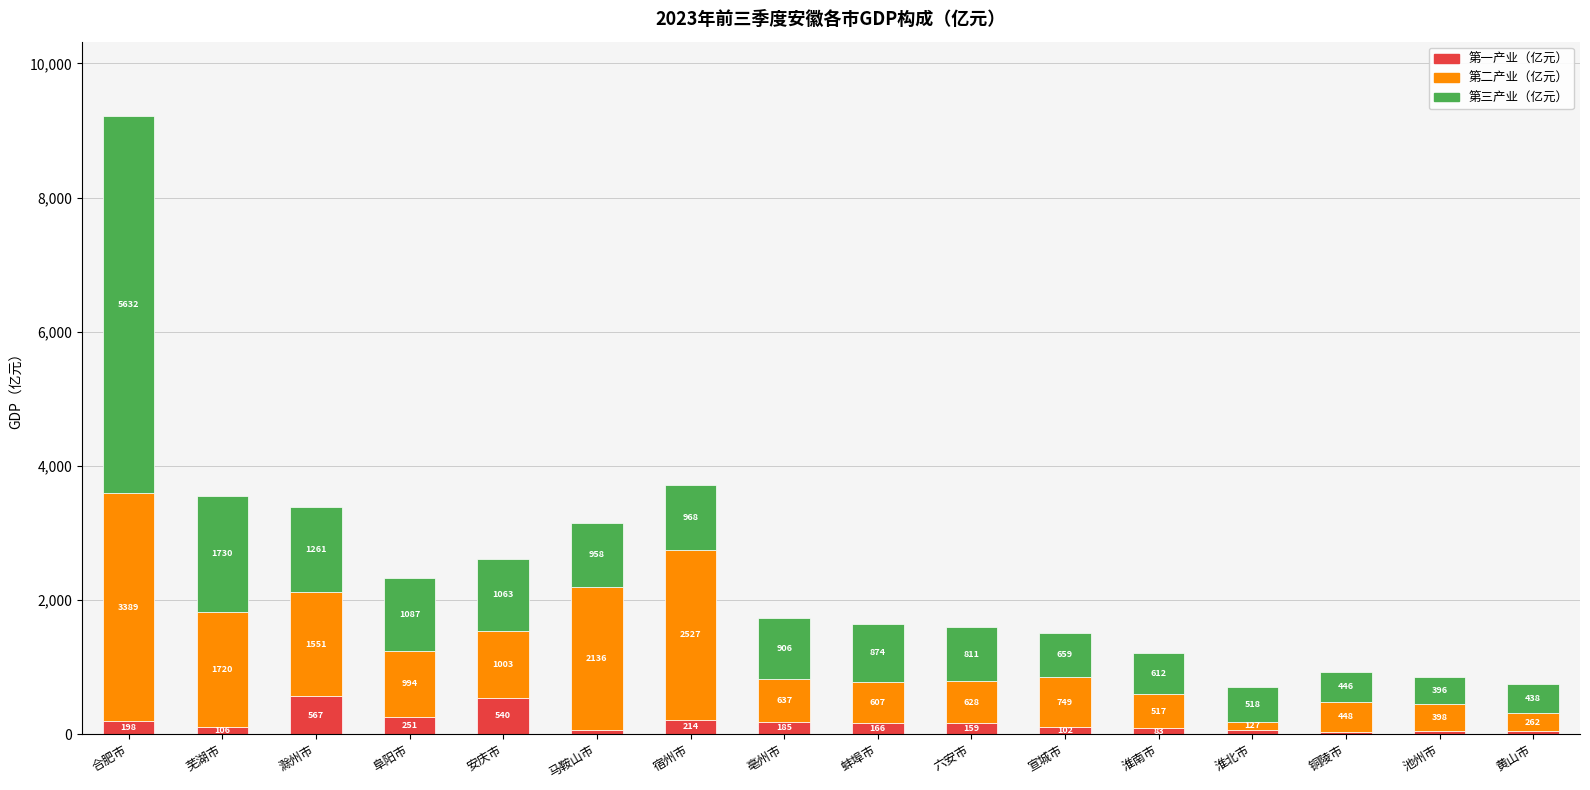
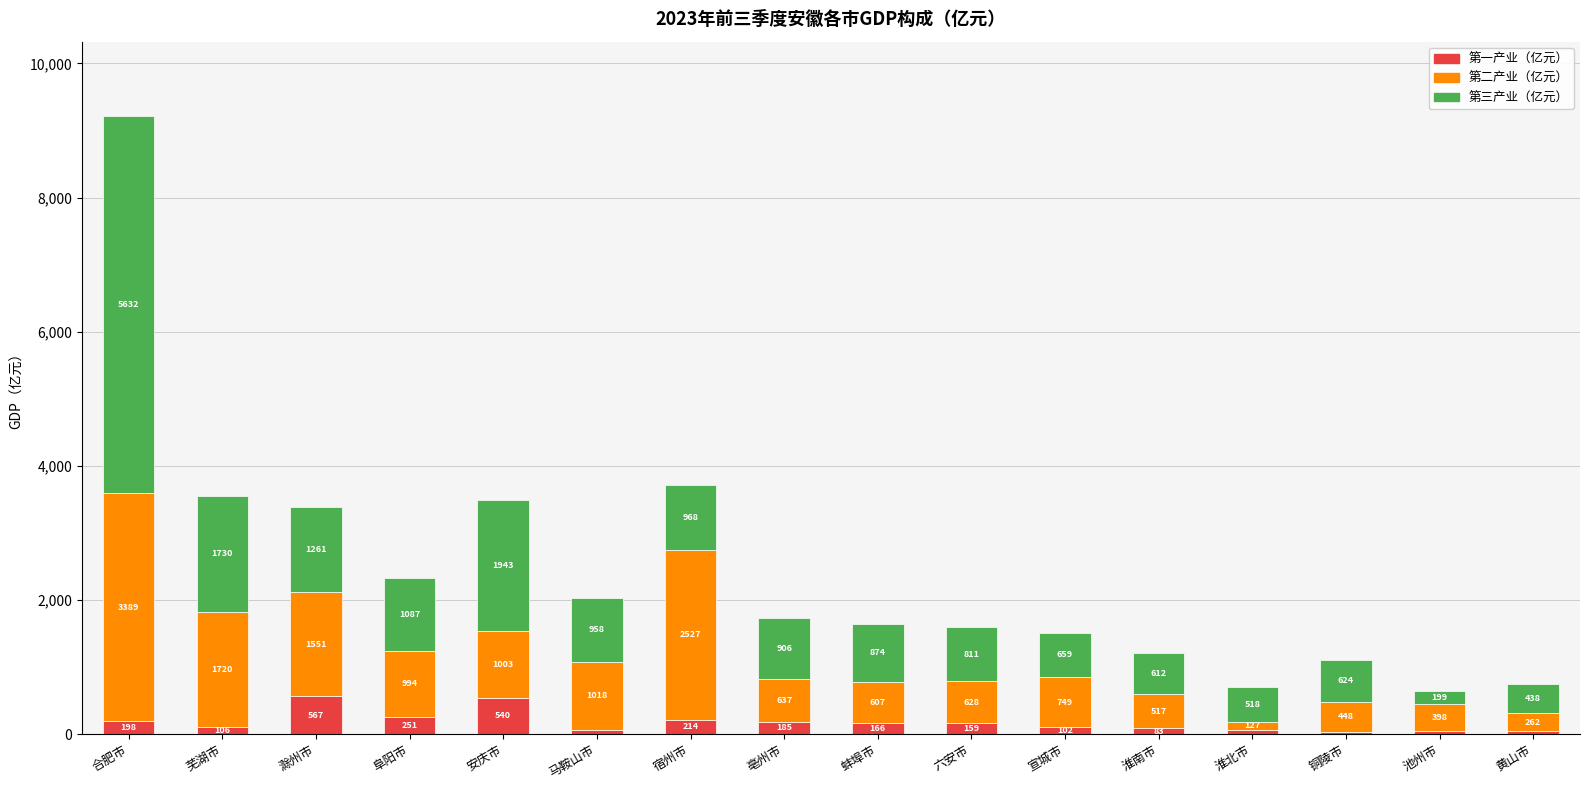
  {
    "第一产业（亿元）": {
      "合肥市": 198,
      "芜湖市": 106,
      "滁州市": 567,
      "阜阳市": 251,
      "安庆市": 540,
      "宿州市": 214,
      "亳州市": 185,
      "蚌埠市": 166,
      "六安市": 159,
      "宣城市": 102,
      "淮南市": 83
    },
    "第二产业（亿元）": {
      "合肥市": 3389,
      "芜湖市": 1720,
      "滁州市": 1551,
      "阜阳市": 994,
      "安庆市": 1003,
-     "马鞍山市": 2136,
+     "马鞍山市": 1018,
      "宿州市": 2527,
      "亳州市": 637,
      "蚌埠市": 607,
      "六安市": 628,
      "宣城市": 749,
      "淮南市": 517,
      "淮北市": 127,
      "铜陵市": 448,
      "池州市": 398,
      "黄山市": 262
    },
    "第三产业（亿元）": {
      "合肥市": 5632,
      "芜湖市": 1730,
      "滁州市": 1261,
      "阜阳市": 1087,
-     "安庆市": 1063,
+     "安庆市": 1943,
      "马鞍山市": 958,
      "宿州市": 968,
      "亳州市": 906,
      "蚌埠市": 874,
      "六安市": 811,
      "宣城市": 659,
      "淮南市": 612,
      "淮北市": 518,
-     "铜陵市": 446,
-     "池州市": 396,
+     "铜陵市": 624,
+     "池州市": 199,
      "黄山市": 438
    }
  }
